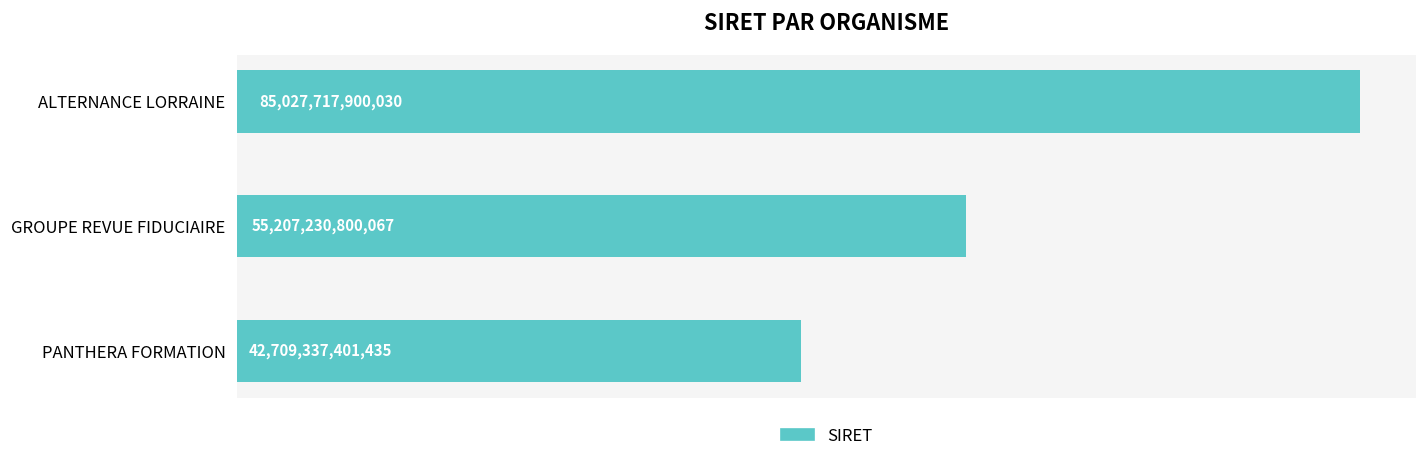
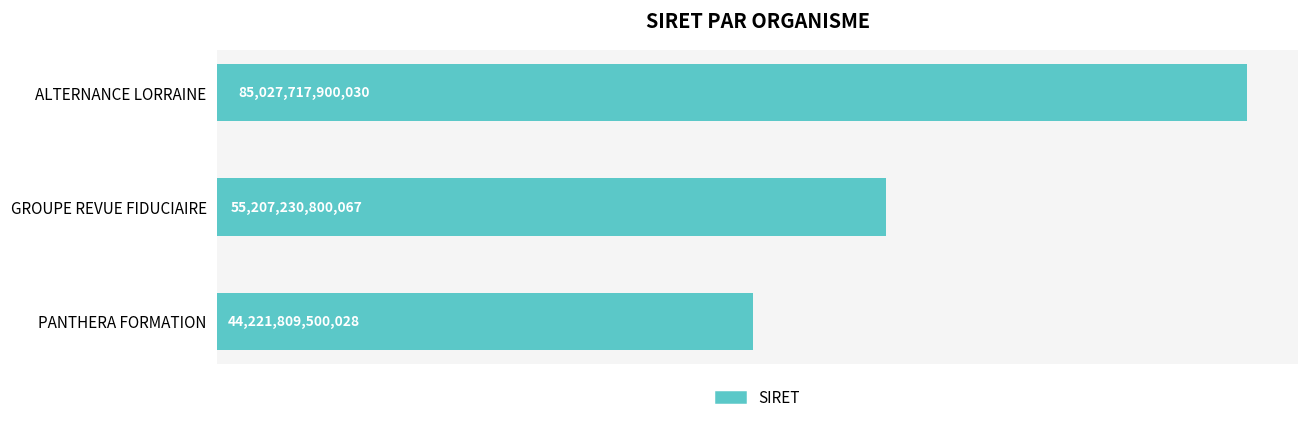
  {
    "ALTERNANCE LORRAINE": "85,027,717,900,030",
    "GROUPE REVUE FIDUCIAIRE": "55,207,230,800,067",
-   "PANTHERA FORMATION": "42,709,337,401,435"
+   "PANTHERA FORMATION": "44,221,809,500,028"
  }
